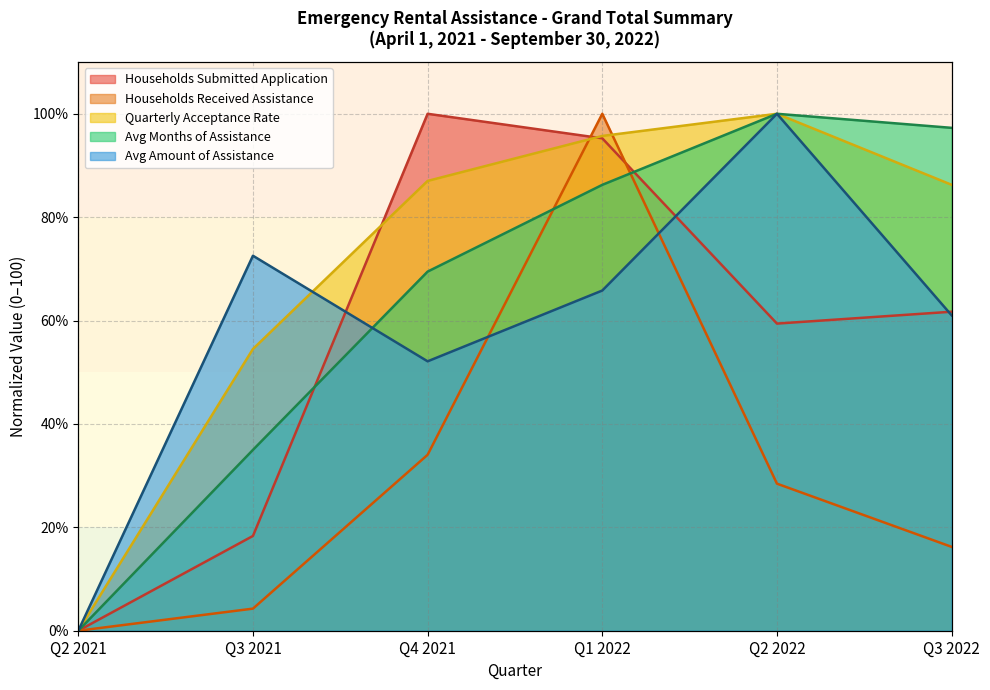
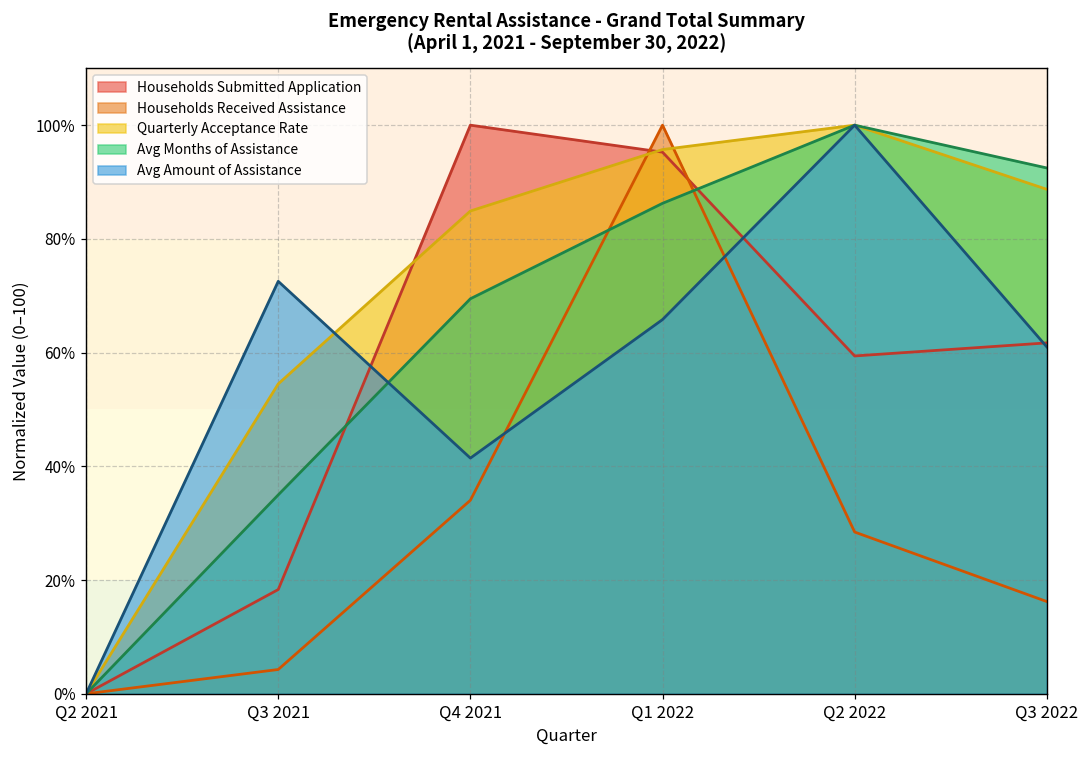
  {
    "Quarterly Acceptance Rate": {
      "Q3 2021": "55%",
-     "Q4 2021": "87%",
-     "Q3 2022": "86%"
+     "Q4 2021": "85%",
+     "Q3 2022": "89%"
    },
    "Avg Months of Assistance": {
      "Q3 2021": "35%",
      "Q4 2021": "69%",
      "Q1 2022": "86%",
-     "Q3 2022": "97%"
+     "Q3 2022": "92%"
    },
    "Avg Amount of Assistance": {
      "Q3 2021": "73%",
-     "Q4 2021": "52%",
+     "Q4 2021": "41%",
      "Q1 2022": "66%",
      "Q3 2022": "61%"
    }
  }
